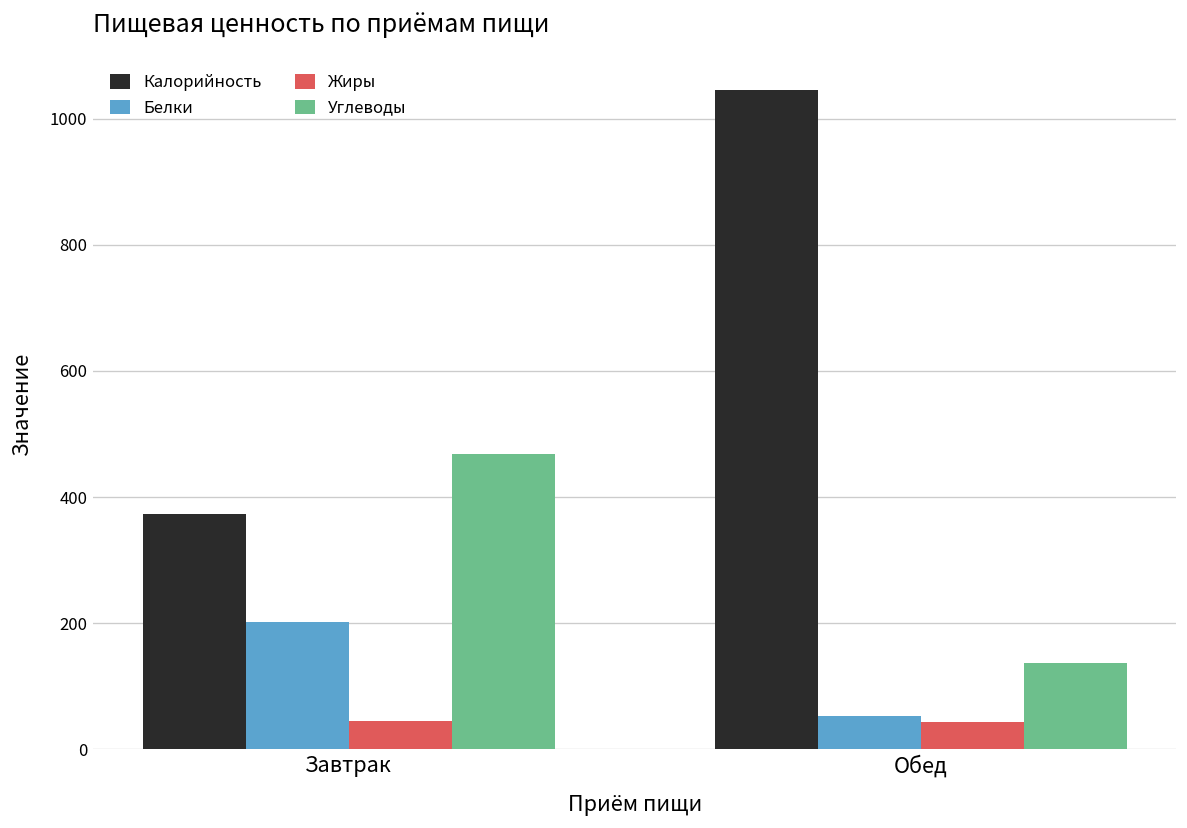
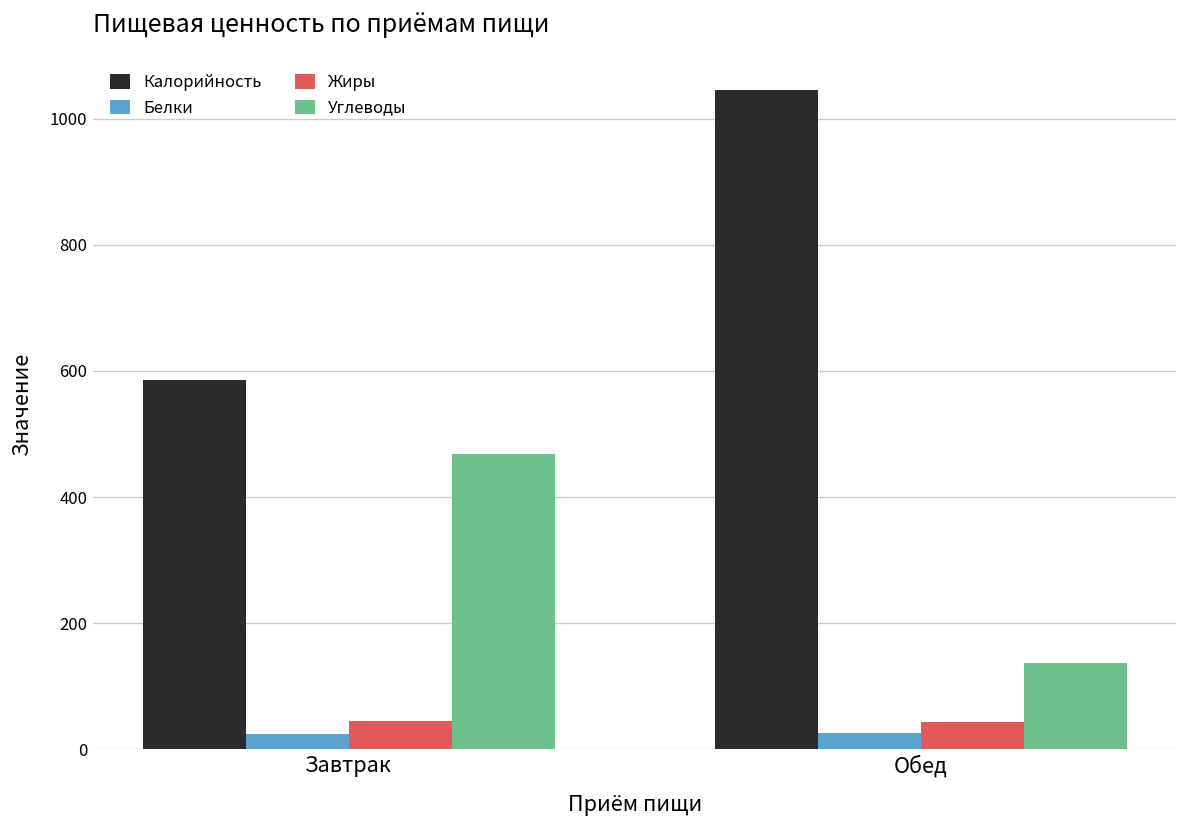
  {
    "Калорийность": {
-     "Завтрак": 370,
+     "Завтрак": 590,
      "Обед": 1050
    },
    "Белки": {
-     "Завтрак": 200,
-     "Обед": 50
+     "Завтрак": 20,
+     "Обед": 30
    },
    "Жиры": {
      "Завтрак": 40,
      "Обед": 40
    },
    "Углеводы": {
      "Завтрак": 470,
      "Обед": 140
    }
  }
